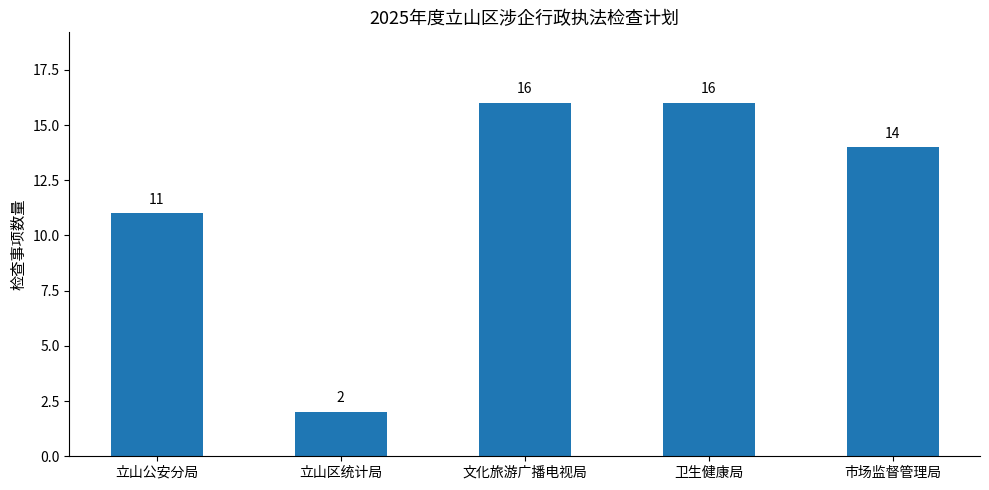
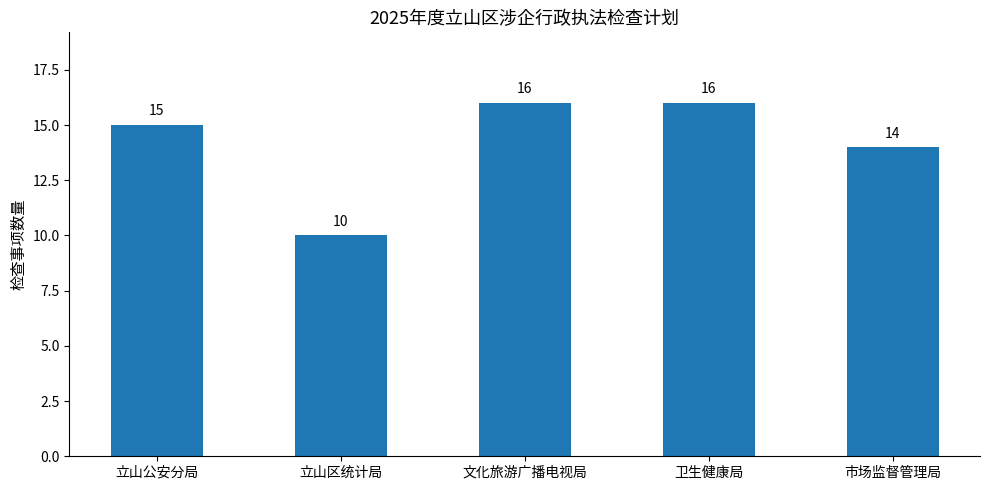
  {
-   "立山公安分局": 11,
-   "立山区统计局": 2,
+   "立山公安分局": 15,
+   "立山区统计局": 10,
    "文化旅游广播电视局": 16,
    "卫生健康局": 16,
    "市场监督管理局": 14
  }
